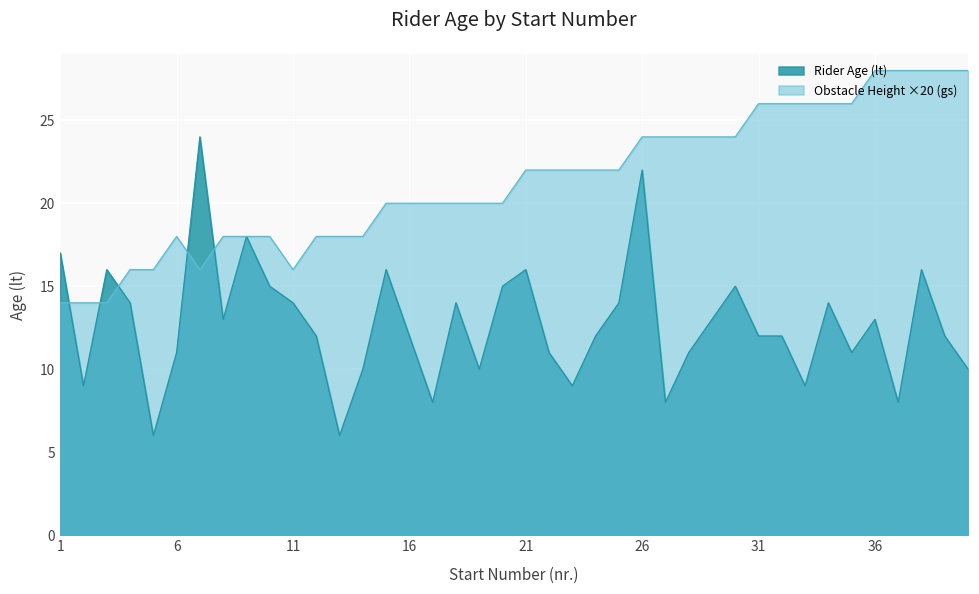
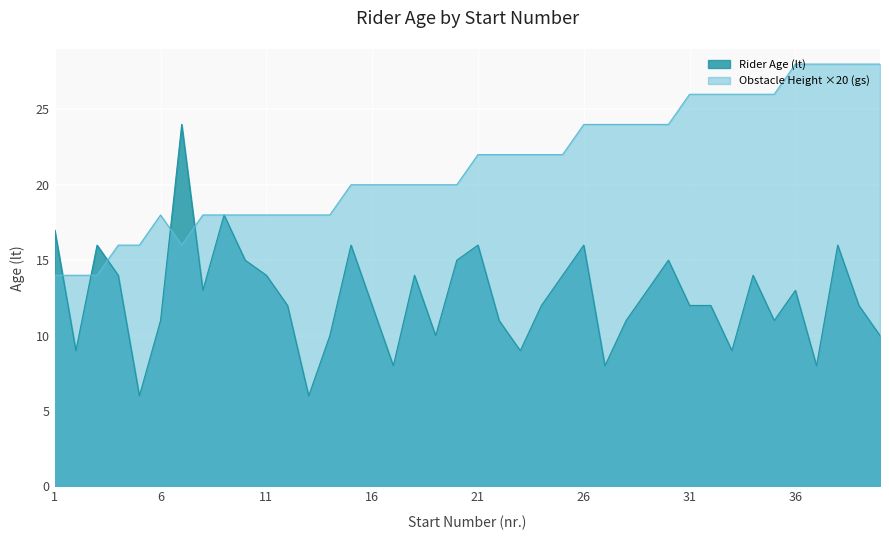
  {
    "Rider Age (lt)": {
      "1": 17,
      "6": 11,
      "11": 14,
      "16": 12,
      "21": 16,
-     "26": 22,
+     "26": 16,
      "31": 12,
      "36": 13
    },
    "Obstacle Height ×20 (gs)": {
      "1": 14.0,
      "6": 18.0,
-     "11": 16.0,
+     "11": 18.0,
      "16": 20.0,
      "21": 22.0,
      "26": 24.0,
      "31": 26.0,
      "36": 28.0
    }
  }
